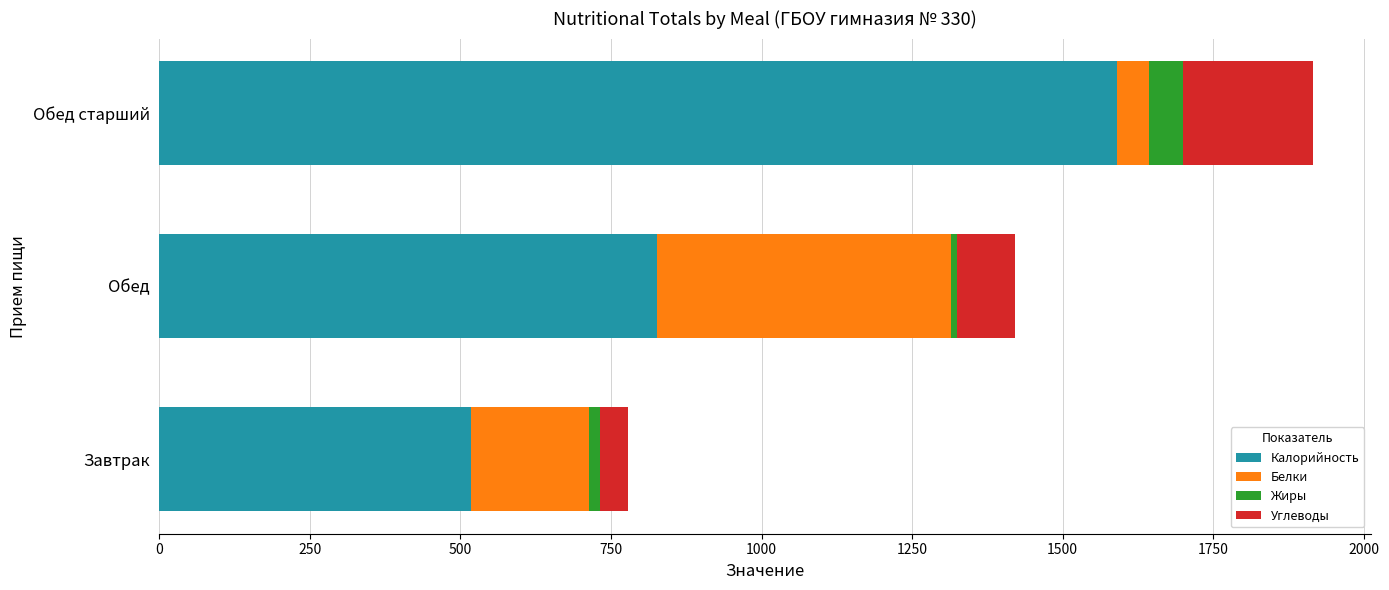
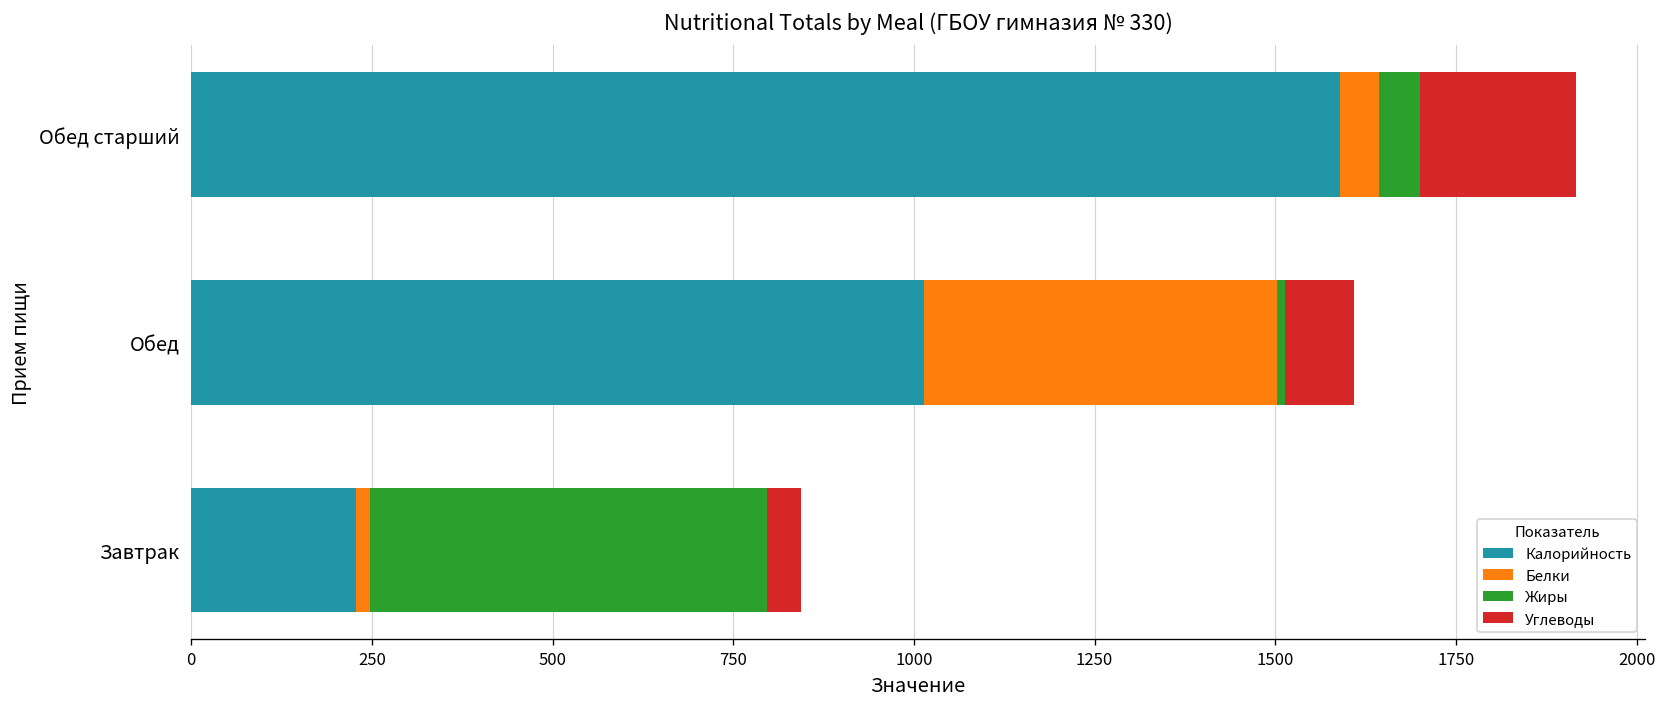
  {
    "Калорийность": {
      "Обед старший": 1590,
-     "Обед": 830,
-     "Завтрак": 520
+     "Обед": 1010,
+     "Завтрак": 230
    },
    "Белки": {
      "Обед старший": 50,
      "Обед": 490,
-     "Завтрак": 190
+     "Завтрак": 20
    },
    "Жиры": {
      "Обед старший": 60,
      "Обед": 10,
-     "Завтрак": 20
+     "Завтрак": 550
    },
    "Углеводы": {
      "Обед старший": 220,
      "Обед": 100,
      "Завтрак": 50
    }
  }
